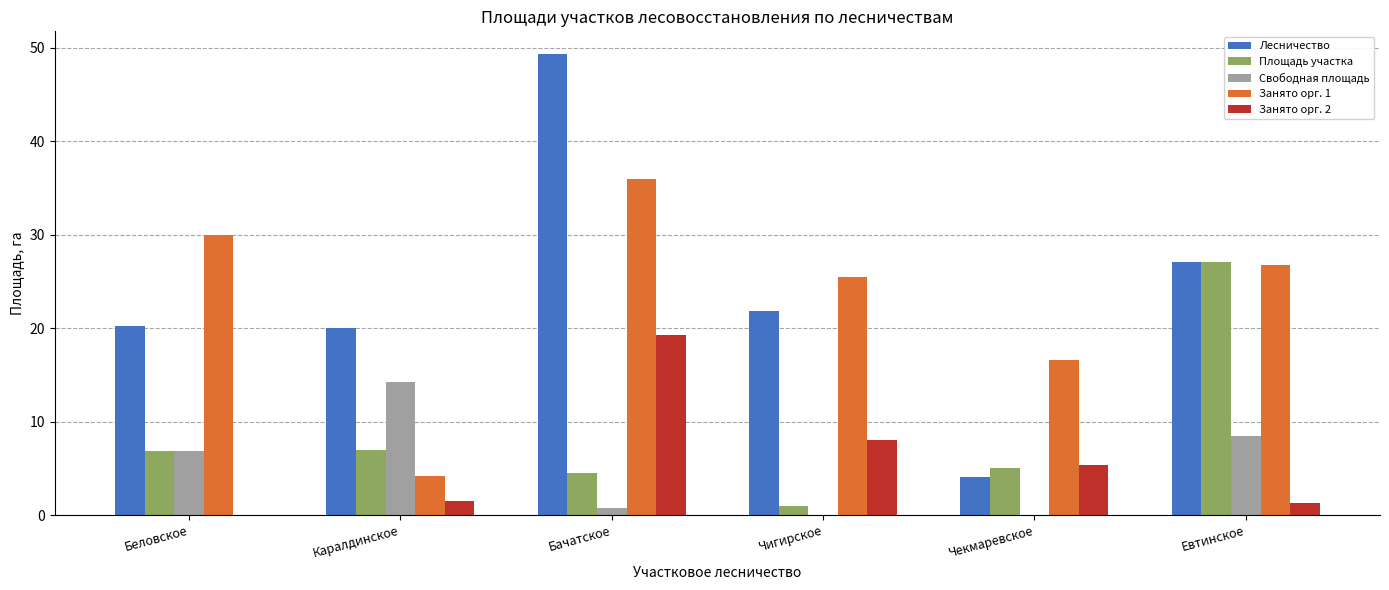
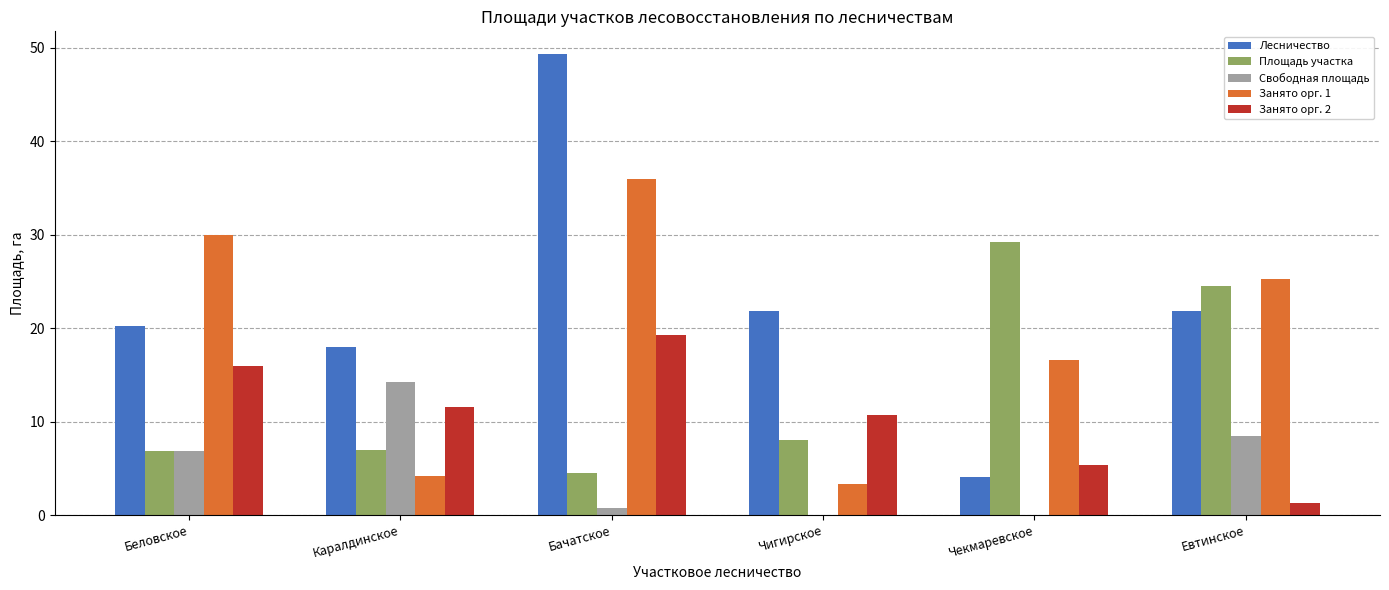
  {
    "Лесничество": {
      "Беловское": 20,
-     "Каралдинское": 20,
+     "Каралдинское": 18,
      "Бачатское": 49,
      "Чигирское": 22,
      "Чекмаревское": 4,
-     "Евтинское": 27
+     "Евтинское": 22
    },
    "Площадь участка": {
      "Беловское": 7,
      "Каралдинское": 7,
      "Бачатское": 5,
-     "Чигирское": 1,
-     "Чекмаревское": 5,
-     "Евтинское": 27
+     "Чигирское": 8,
+     "Чекмаревское": 29,
+     "Евтинское": 25
    },
    "Свободная площадь": {
      "Беловское": 7,
      "Каралдинское": 14,
      "Бачатское": 1,
      "Чигирское": 0,
      "Евтинское": 9
    },
    "Занято орг. 1": {
      "Беловское": 30,
      "Каралдинское": 4,
      "Бачатское": 36,
-     "Чигирское": 26,
+     "Чигирское": 3,
      "Чекмаревское": 17,
-     "Евтинское": 27
+     "Евтинское": 25
    },
    "Занято орг. 2": {
-     "Беловское": 0,
-     "Каралдинское": 1,
+     "Беловское": 16,
+     "Каралдинское": 12,
      "Бачатское": 19,
-     "Чигирское": 8,
+     "Чигирское": 11,
      "Чекмаревское": 5,
      "Евтинское": 1
    }
  }
